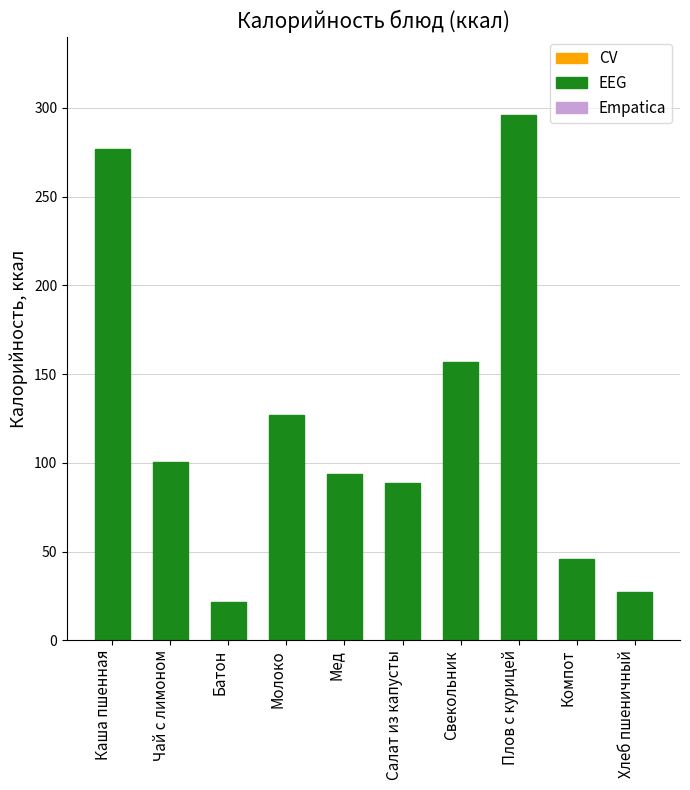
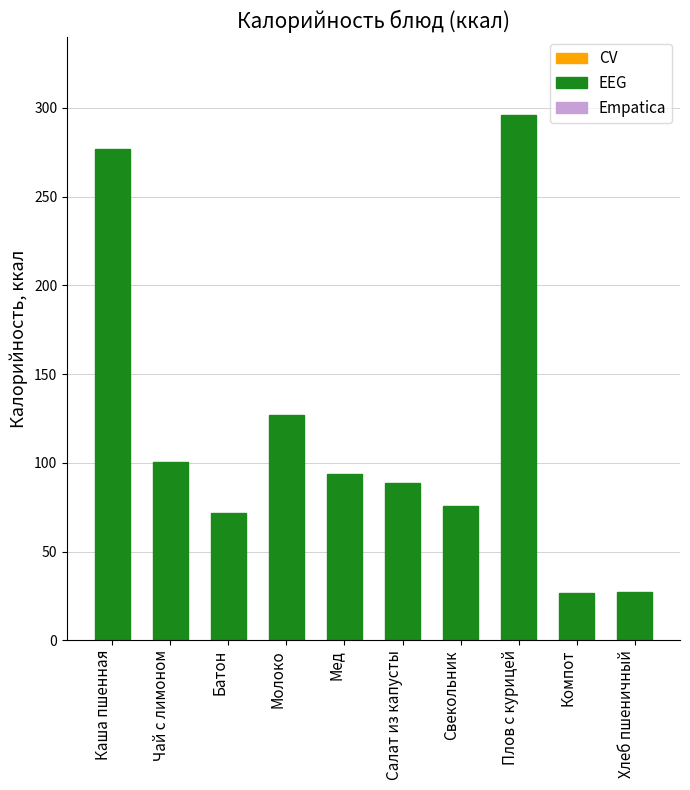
  {
    "Каша пшенная": 277,
    "Чай с лимоном": 100,
-   "Батон": 21,
+   "Батон": 72,
    "Молоко": 127,
    "Мед": 94,
    "Салат из капусты": 89,
-   "Свекольник": 157,
+   "Свекольник": 76,
    "Плов с курицей": 296,
-   "Компот": 46,
+   "Компот": 27,
    "Хлеб пшеничный": 27
  }
